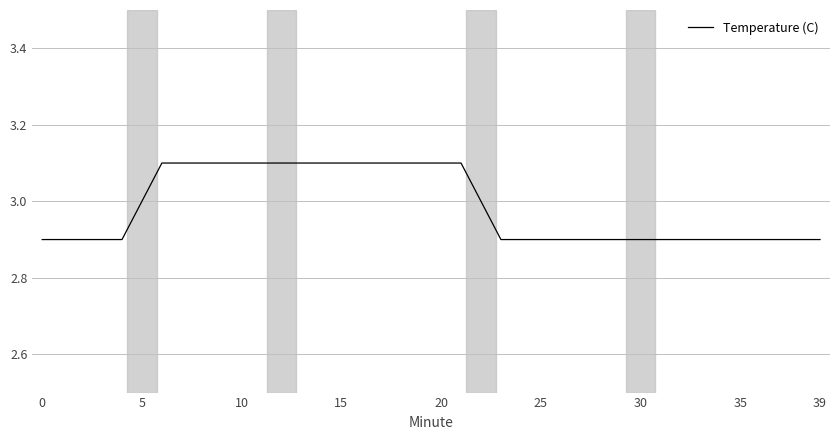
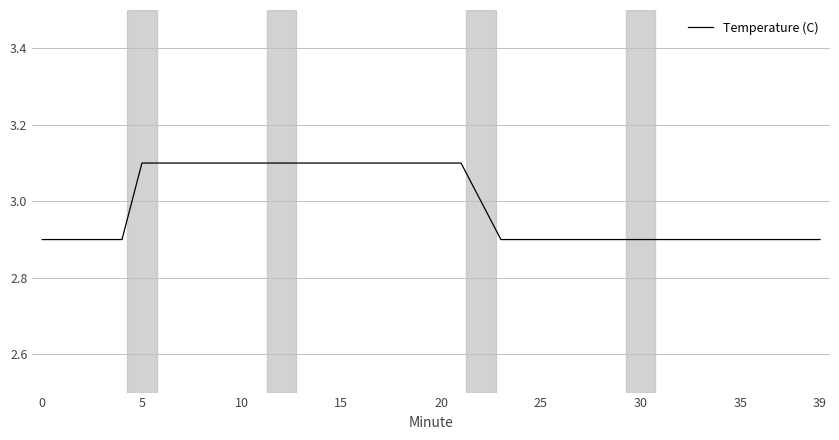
  {
    "0": 2.9,
-   "5": 3.0,
+   "5": 3.1,
    "10": 3.1,
    "15": 3.1,
    "20": 3.1,
    "25": 2.9,
    "30": 2.9,
    "35": 2.9,
    "39": 2.9
  }
